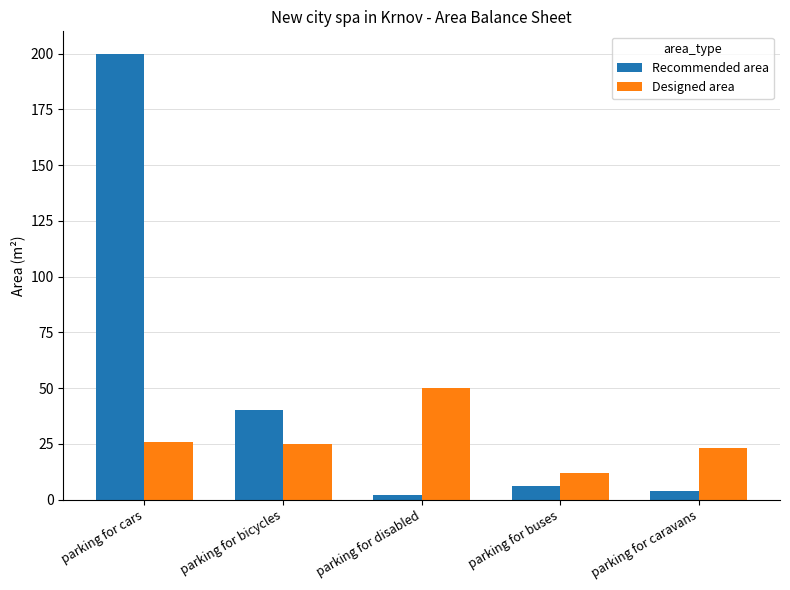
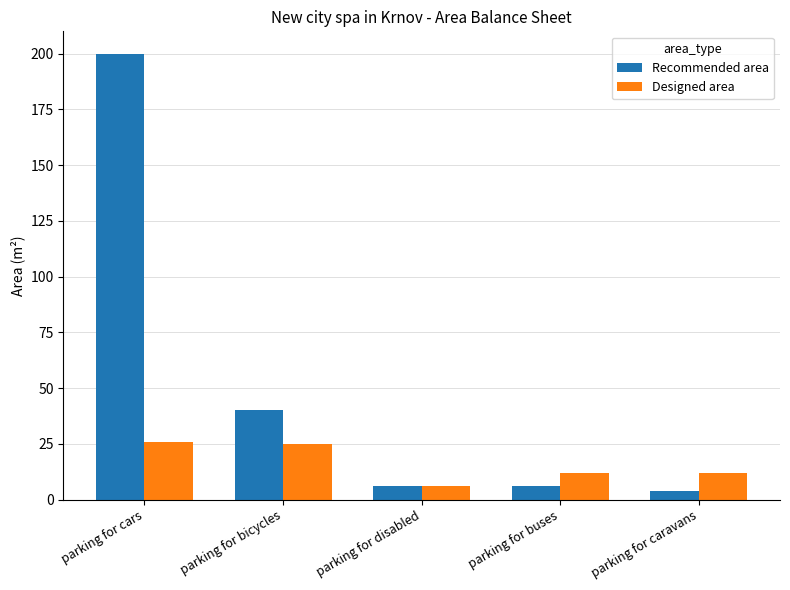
  {
    "Recommended area": {
      "parking for cars": 200,
      "parking for bicycles": 40,
-     "parking for disabled": 2,
+     "parking for disabled": 6,
      "parking for buses": 6,
      "parking for caravans": 4
    },
    "Designed area": {
      "parking for cars": 26,
      "parking for bicycles": 25,
-     "parking for disabled": 50,
+     "parking for disabled": 6,
      "parking for buses": 12,
-     "parking for caravans": 23
+     "parking for caravans": 12
    }
  }
